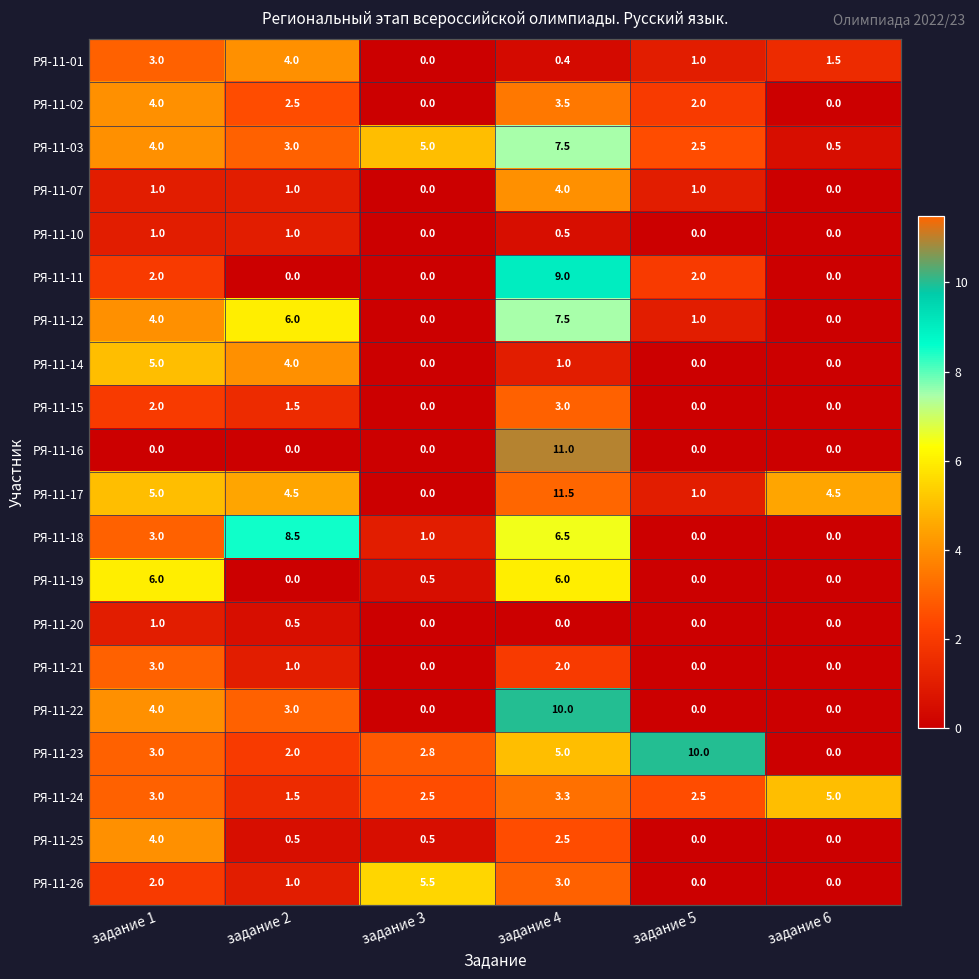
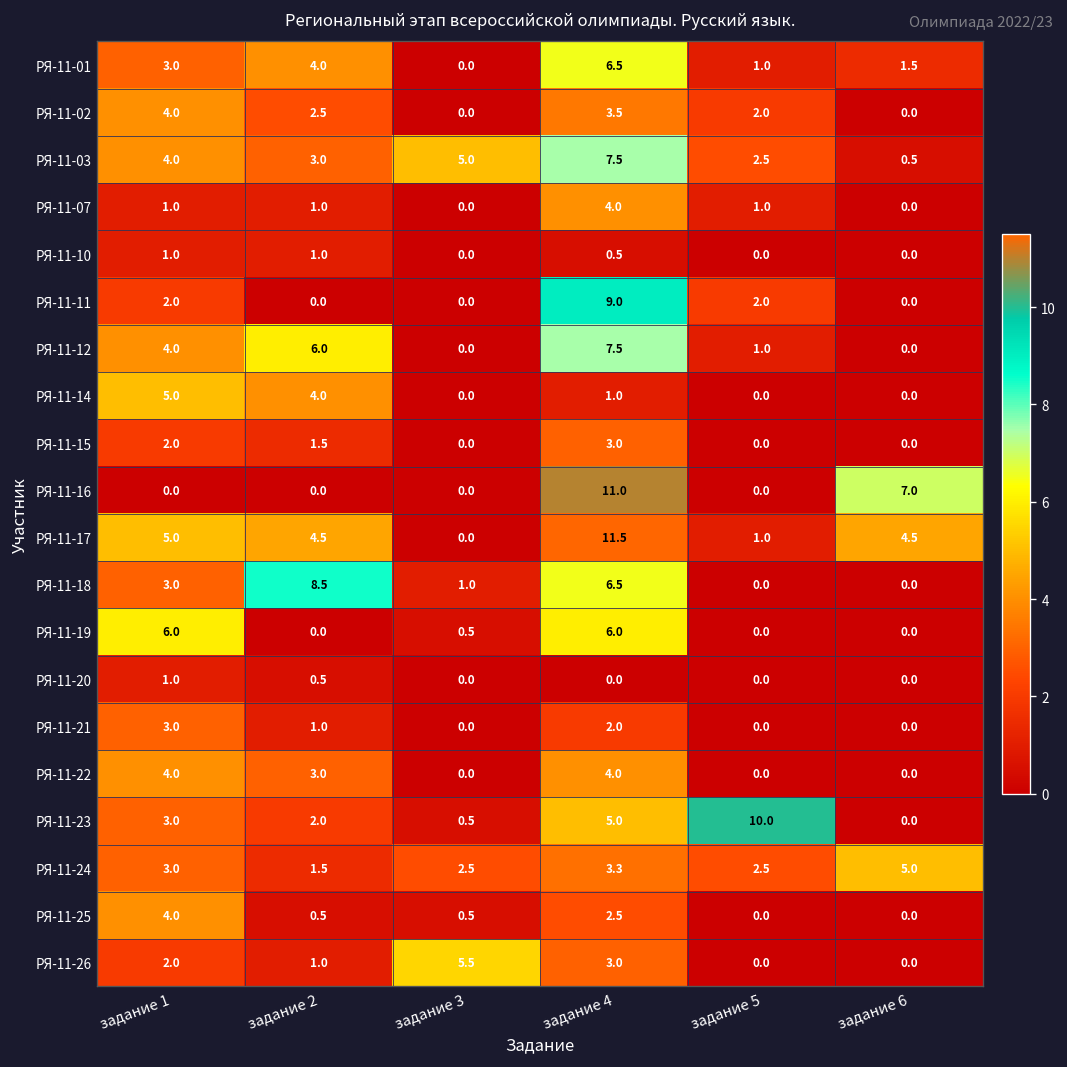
  {
    "РЯ-11-01": {
      "задание 1": 3.0,
      "задание 2": 4.0,
      "задание 3": 0.0,
-     "задание 4": 0.4,
+     "задание 4": 6.5,
      "задание 5": 1.0,
      "задание 6": 1.5
    },
    "РЯ-11-02": {
      "задание 1": 4.0,
      "задание 2": 2.5,
      "задание 3": 0.0,
      "задание 4": 3.5,
      "задание 5": 2.0,
      "задание 6": 0.0
    },
    "РЯ-11-03": {
      "задание 1": 4.0,
      "задание 2": 3.0,
      "задание 3": 5.0,
      "задание 4": 7.5,
      "задание 5": 2.5,
      "задание 6": 0.5
    },
    "РЯ-11-07": {
      "задание 1": 1.0,
      "задание 2": 1.0,
      "задание 3": 0.0,
      "задание 4": 4.0,
      "задание 5": 1.0,
      "задание 6": 0.0
    },
    "РЯ-11-10": {
      "задание 1": 1.0,
      "задание 2": 1.0,
      "задание 3": 0.0,
      "задание 4": 0.5,
      "задание 5": 0.0,
      "задание 6": 0.0
    },
    "РЯ-11-11": {
      "задание 1": 2.0,
      "задание 2": 0.0,
      "задание 3": 0.0,
      "задание 4": 9.0,
      "задание 5": 2.0,
      "задание 6": 0.0
    },
    "РЯ-11-12": {
      "задание 1": 4.0,
      "задание 2": 6.0,
      "задание 3": 0.0,
      "задание 4": 7.5,
      "задание 5": 1.0,
      "задание 6": 0.0
    },
    "РЯ-11-14": {
      "задание 1": 5.0,
      "задание 2": 4.0,
      "задание 3": 0.0,
      "задание 4": 1.0,
      "задание 5": 0.0,
      "задание 6": 0.0
    },
    "РЯ-11-15": {
      "задание 1": 2.0,
      "задание 2": 1.5,
      "задание 3": 0.0,
      "задание 4": 3.0,
      "задание 5": 0.0,
      "задание 6": 0.0
    },
    "РЯ-11-16": {
      "задание 1": 0.0,
      "задание 2": 0.0,
      "задание 3": 0.0,
      "задание 4": 11.0,
      "задание 5": 0.0,
-     "задание 6": 0.0
+     "задание 6": 7.0
    },
    "РЯ-11-17": {
      "задание 1": 5.0,
      "задание 2": 4.5,
      "задание 3": 0.0,
      "задание 4": 11.5,
      "задание 5": 1.0,
      "задание 6": 4.5
    },
    "РЯ-11-18": {
      "задание 1": 3.0,
      "задание 2": 8.5,
      "задание 3": 1.0,
      "задание 4": 6.5,
      "задание 5": 0.0,
      "задание 6": 0.0
    },
    "РЯ-11-19": {
      "задание 1": 6.0,
      "задание 2": 0.0,
      "задание 3": 0.5,
      "задание 4": 6.0,
      "задание 5": 0.0,
      "задание 6": 0.0
    },
    "РЯ-11-20": {
      "задание 1": 1.0,
      "задание 2": 0.5,
      "задание 3": 0.0,
      "задание 4": 0.0,
      "задание 5": 0.0,
      "задание 6": 0.0
    },
    "РЯ-11-21": {
      "задание 1": 3.0,
      "задание 2": 1.0,
      "задание 3": 0.0,
      "задание 4": 2.0,
      "задание 5": 0.0,
      "задание 6": 0.0
    },
    "РЯ-11-22": {
      "задание 1": 4.0,
      "задание 2": 3.0,
      "задание 3": 0.0,
-     "задание 4": 10.0,
+     "задание 4": 4.0,
      "задание 5": 0.0,
      "задание 6": 0.0
    },
    "РЯ-11-23": {
      "задание 1": 3.0,
      "задание 2": 2.0,
-     "задание 3": 2.8,
+     "задание 3": 0.5,
      "задание 4": 5.0,
      "задание 5": 10.0,
      "задание 6": 0.0
    },
    "РЯ-11-24": {
      "задание 1": 3.0,
      "задание 2": 1.5,
      "задание 3": 2.5,
      "задание 4": 3.3,
      "задание 5": 2.5,
      "задание 6": 5.0
    },
    "РЯ-11-25": {
      "задание 1": 4.0,
      "задание 2": 0.5,
      "задание 3": 0.5,
      "задание 4": 2.5,
      "задание 5": 0.0,
      "задание 6": 0.0
    },
    "РЯ-11-26": {
      "задание 1": 2.0,
      "задание 2": 1.0,
      "задание 3": 5.5,
      "задание 4": 3.0,
      "задание 5": 0.0,
      "задание 6": 0.0
    }
  }
